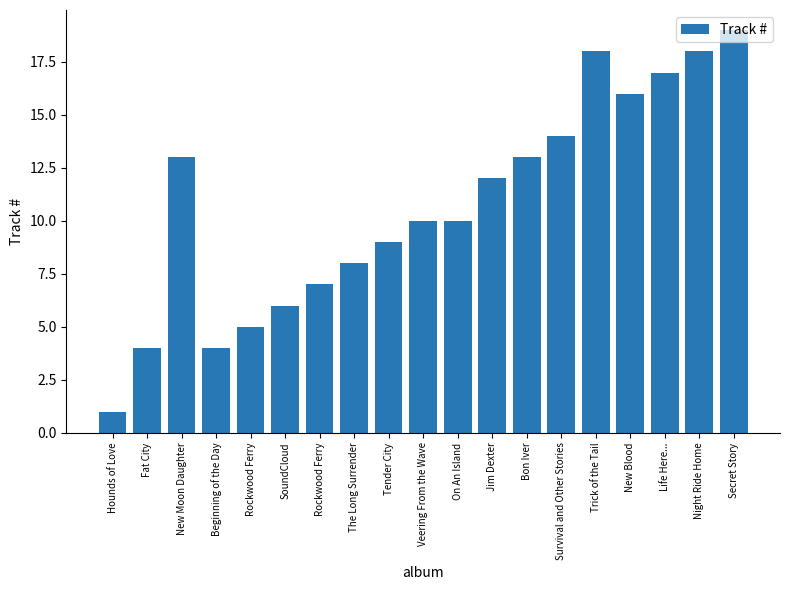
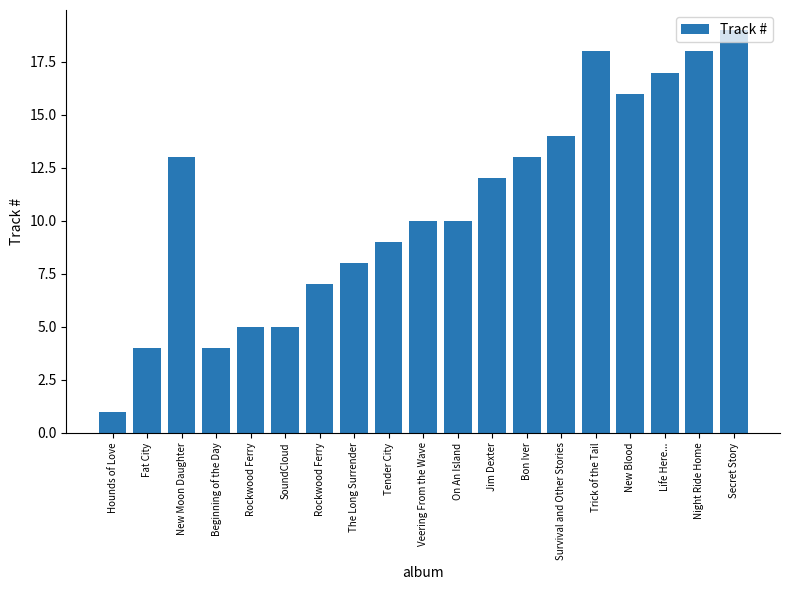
  {
    "Hounds of Love": 1,
    "Fat City": 4,
    "New Moon Daughter": 13,
    "Beginning of the Day": 4,
-   "SoundCloud": 6,
+   "SoundCloud": 5,
    "The Long Surrender": 8,
    "Tender City": 9,
    "Veering From the Wave": 10,
    "On An Island": 10,
    "Jim Dexter": 12,
    "Bon Iver": 13,
    "Survival and Other Stories": 14,
    "Trick of the Tail": 18,
    "New Blood": 16,
    "Life Here...": 17,
    "Night Ride Home": 18
  }
